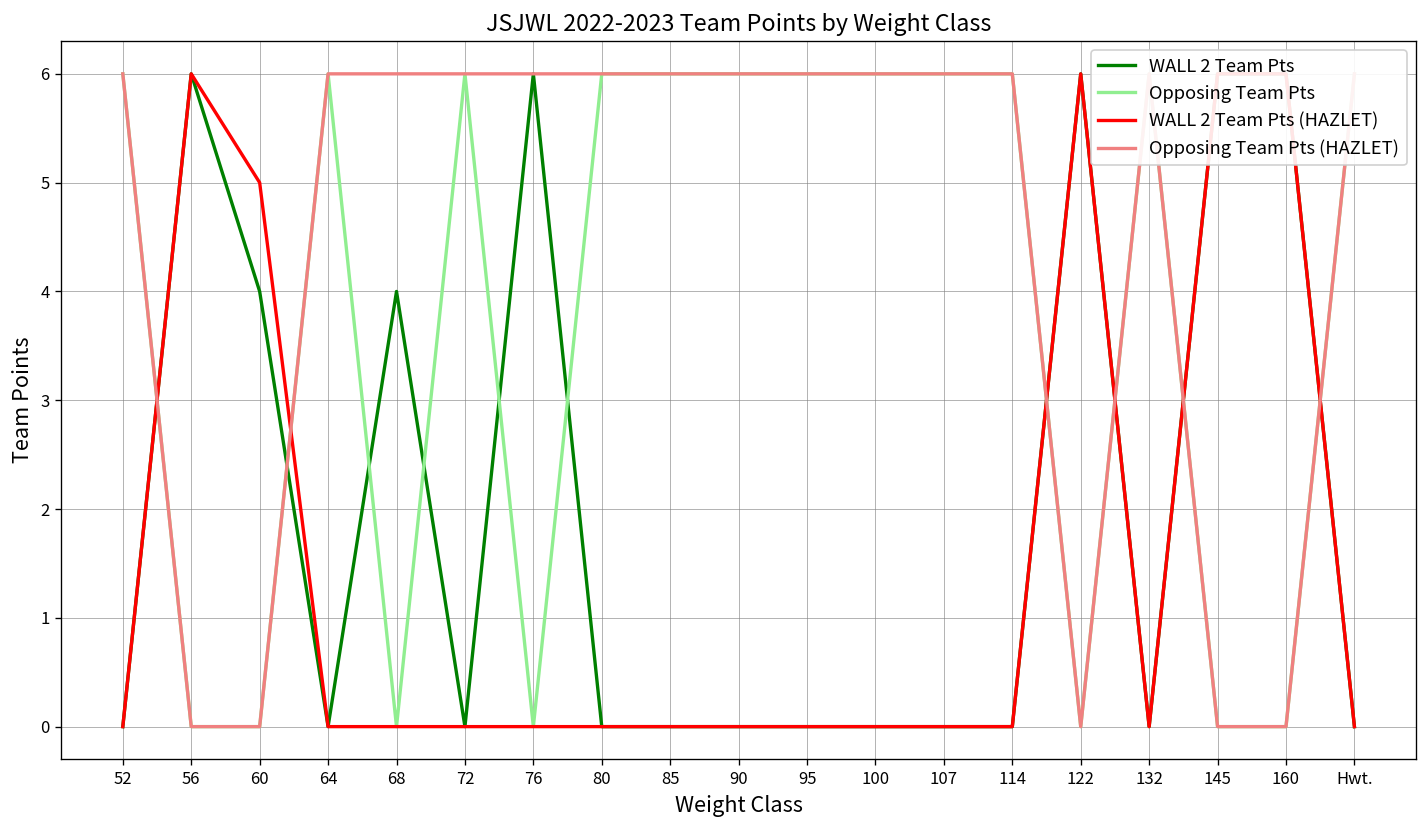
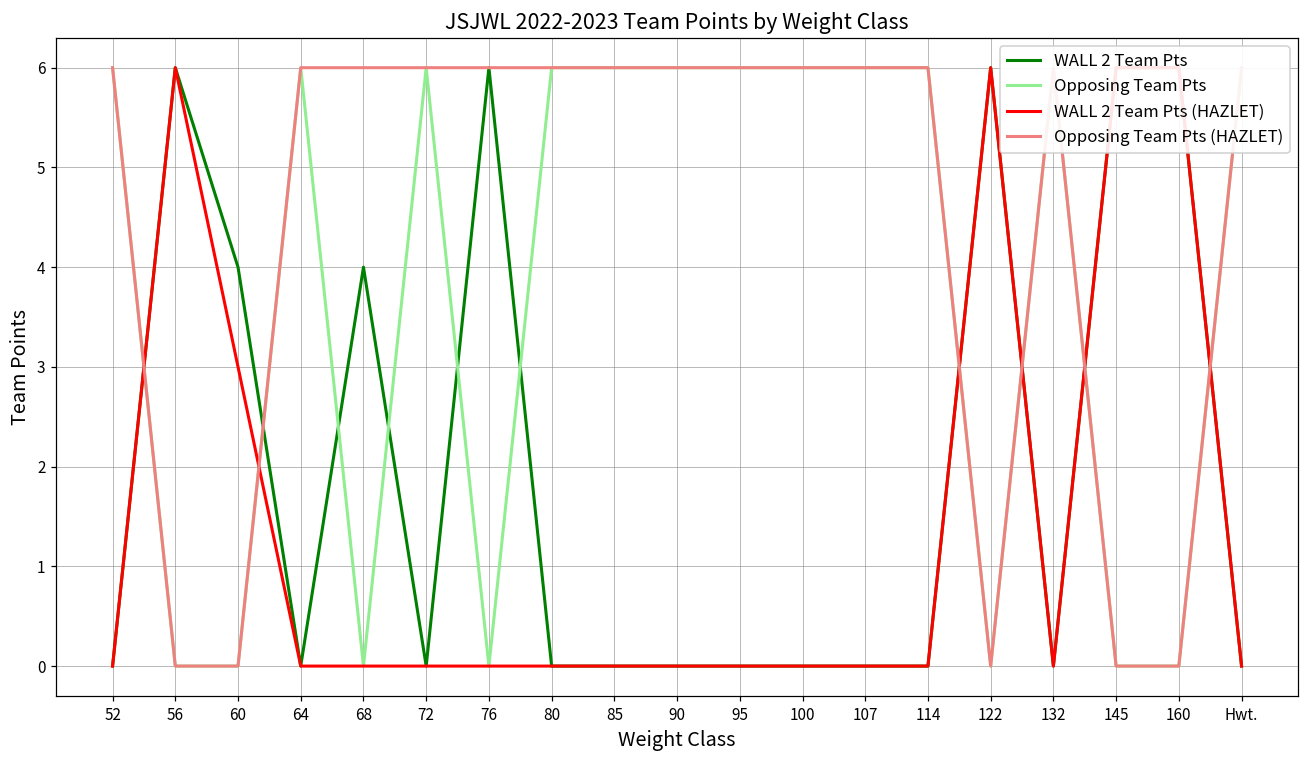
  {
    "WALL 2 Team Pts": {
      "60": 4,
      "68": 4
    },
    "WALL 2 Team Pts (HAZLET)": {
-     "60": 5
+     "60": 3
    },
    "Opposing Team Pts (HAZLET)": {
      "68": 6
    }
  }
